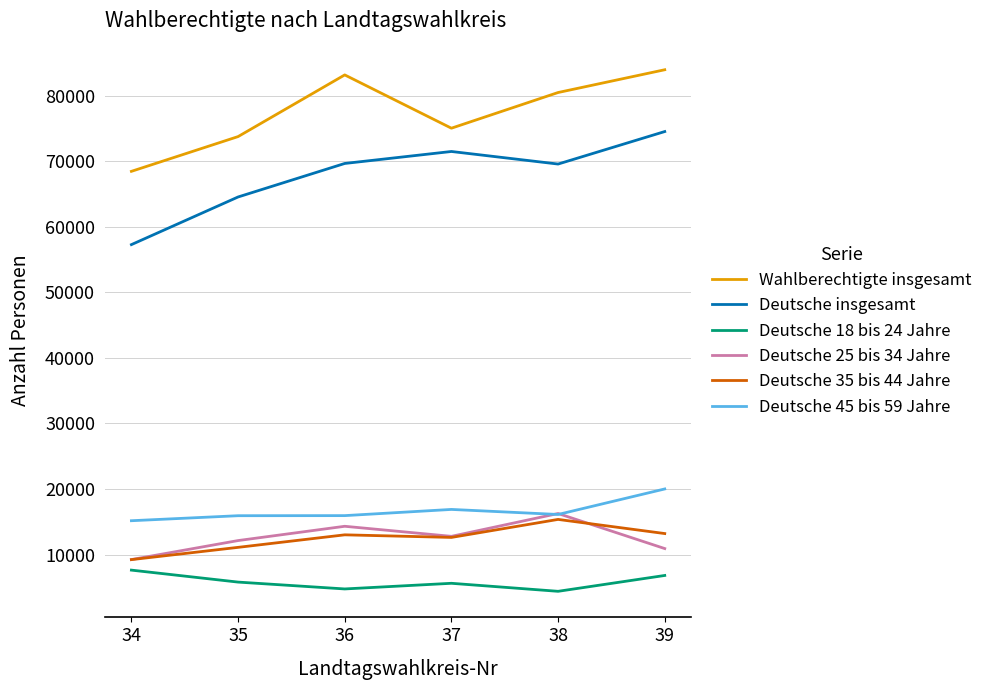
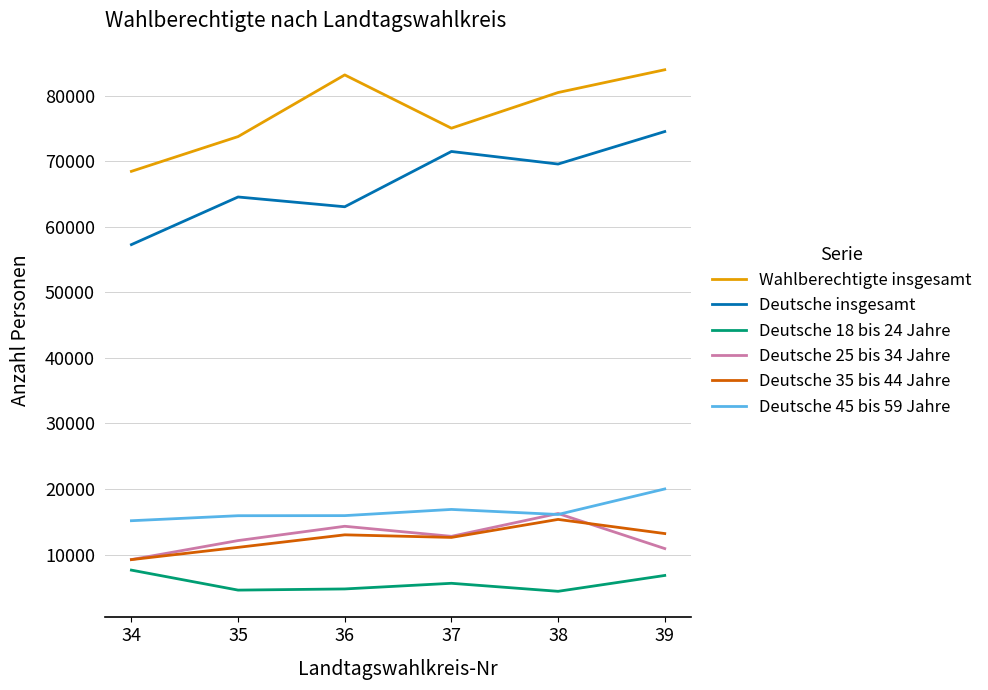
  {
    "Wahlberechtigte insgesamt": {
      "34": 68000,
      "35": 74000,
      "36": 83000,
      "37": 75000,
      "38": 80000,
      "39": 84000
    },
    "Deutsche insgesamt": {
      "34": 57000,
      "35": 65000,
-     "36": 70000,
+     "36": 63000,
      "37": 71000,
      "38": 70000,
      "39": 75000
    },
    "Deutsche 18 bis 24 Jahre": {
      "34": 8000,
-     "35": 6000,
+     "35": 5000,
      "36": 5000,
      "37": 6000,
      "38": 4000,
      "39": 7000
    },
    "Deutsche 25 bis 34 Jahre": {
      "35": 12000,
      "36": 14000,
      "39": 11000
    },
    "Deutsche 35 bis 44 Jahre": {
      "35": 11000,
      "36": 13000,
      "38": 15000,
      "39": 13000
    },
    "Deutsche 45 bis 59 Jahre": {
      "34": 15000,
      "35": 16000,
      "36": 16000,
      "37": 17000,
      "39": 20000
    }
  }
